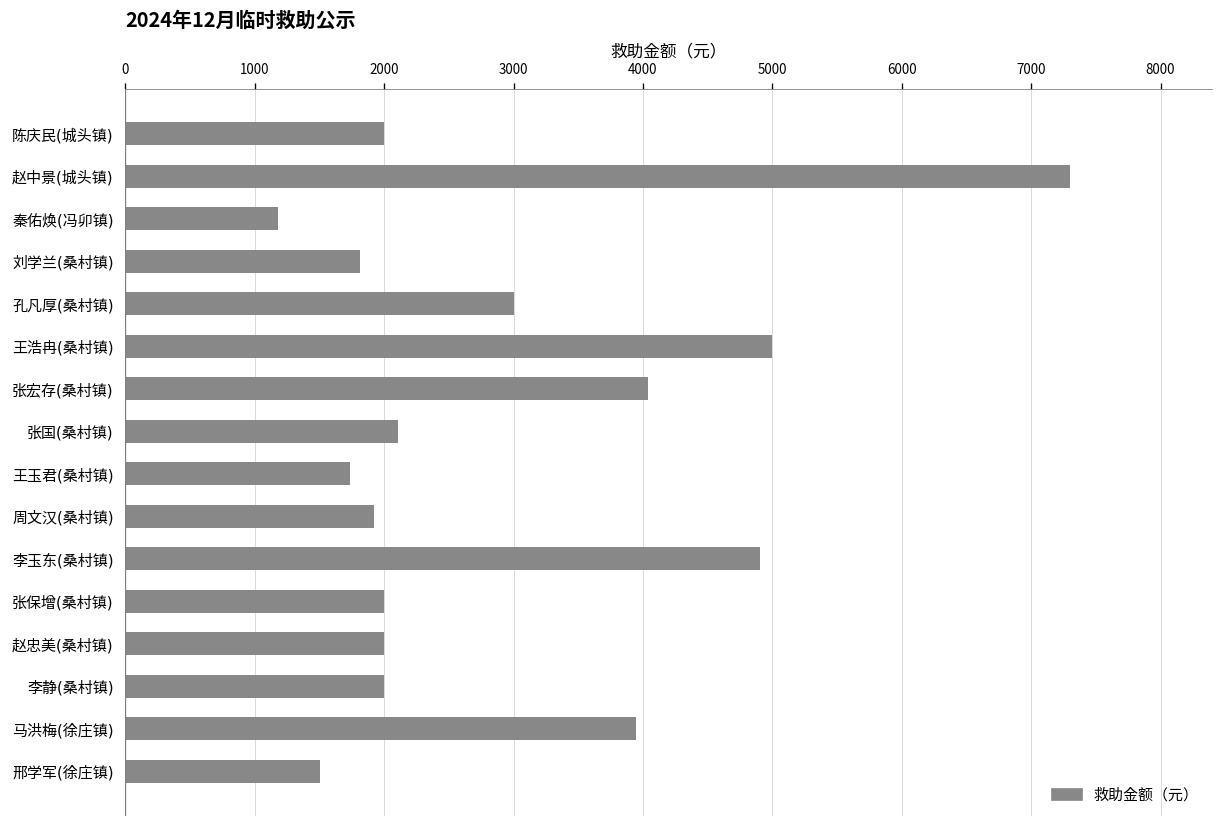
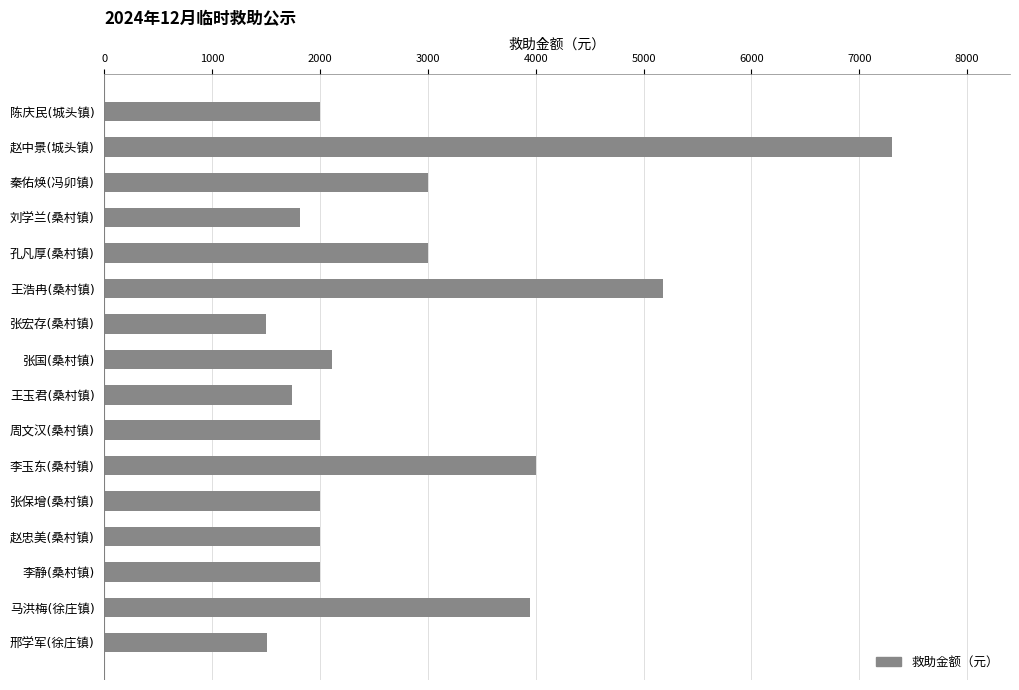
  {
    "陈庆民(城头镇)": 2000,
    "赵中景(城头镇)": 7300,
-   "秦佑焕(冯卯镇)": 1180,
+   "秦佑焕(冯卯镇)": 3000,
    "刘学兰(桑村镇)": 1820,
    "孔凡厚(桑村镇)": 3000,
-   "王浩冉(桑村镇)": 5000,
-   "张宏存(桑村镇)": 4040,
+   "王浩冉(桑村镇)": 5180,
+   "张宏存(桑村镇)": 1500,
    "张国(桑村镇)": 2110,
    "王玉君(桑村镇)": 1740,
-   "周文汉(桑村镇)": 1920,
-   "李玉东(桑村镇)": 4910,
+   "周文汉(桑村镇)": 2000,
+   "李玉东(桑村镇)": 4000,
    "张保增(桑村镇)": 2000,
    "赵忠美(桑村镇)": 2000,
    "李静(桑村镇)": 2000,
    "马洪梅(徐庄镇)": 3950,
    "邢学军(徐庄镇)": 1500
  }
